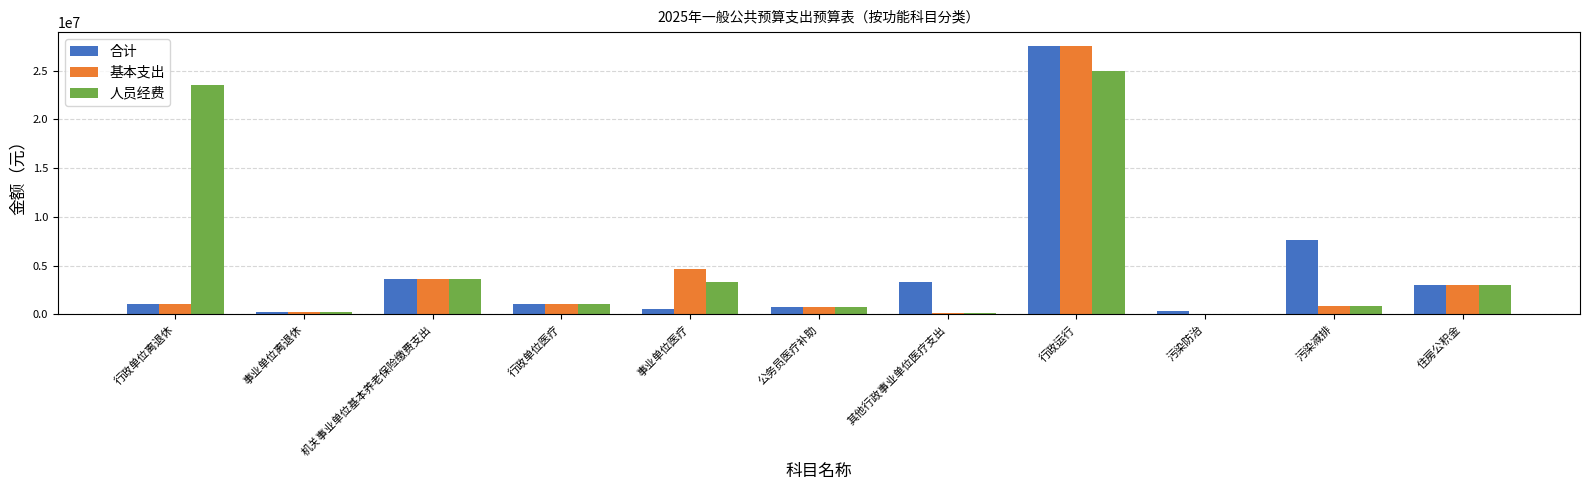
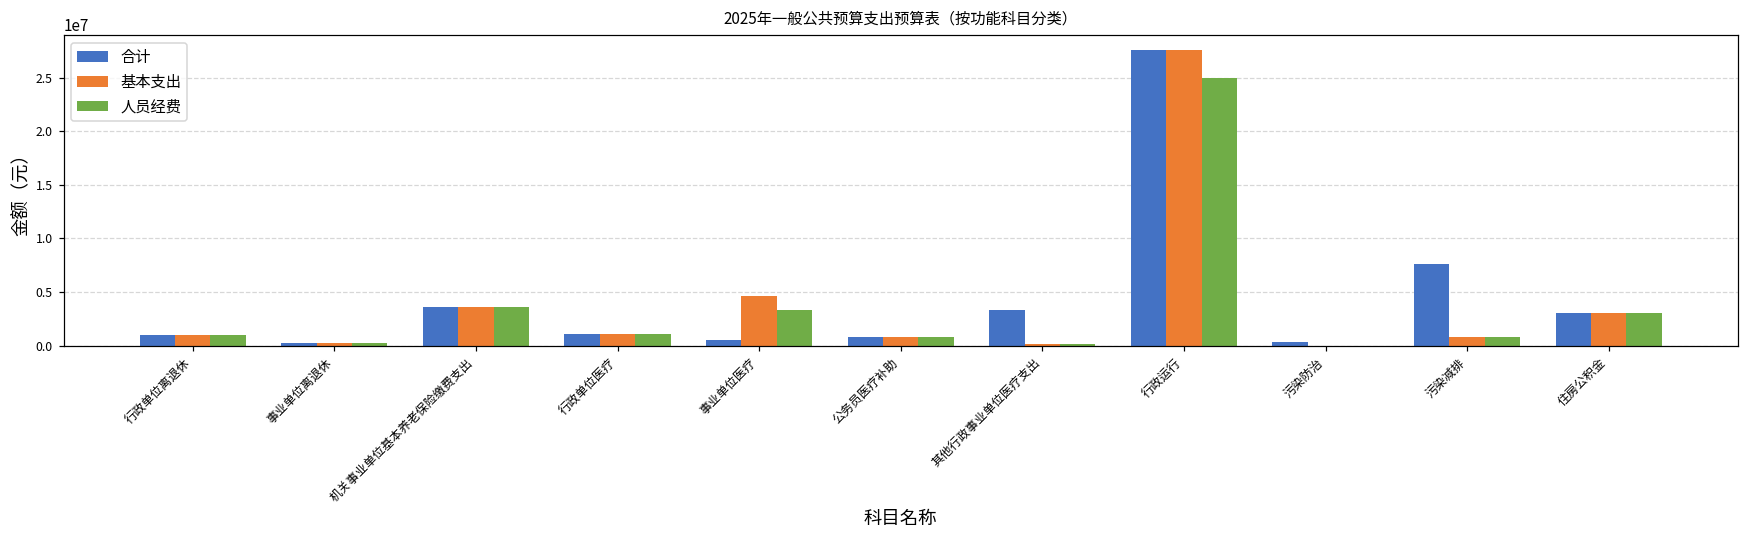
  {
    "合计": {
      "行政单位离退休": 1000000,
      "机关事业单位基本养老保险缴费支出": 4000000,
      "行政单位医疗": 1000000,
      "事业单位医疗": 1000000,
      "公务员医疗补助": 1000000,
      "其他行政事业单位医疗支出": 3000000,
      "行政运行": 28000000,
      "污染防治": 0,
      "污染减排": 8000000,
      "住房公积金": 3000000
    },
    "基本支出": {
      "行政单位离退休": 1000000,
      "机关事业单位基本养老保险缴费支出": 4000000,
      "行政单位医疗": 1000000,
      "事业单位医疗": 5000000,
      "公务员医疗补助": 1000000,
      "行政运行": 28000000,
      "污染防治": 0,
      "污染减排": 1000000,
      "住房公积金": 3000000
    },
    "人员经费": {
-     "行政单位离退休": 24000000,
+     "行政单位离退休": 1000000,
      "机关事业单位基本养老保险缴费支出": 4000000,
      "行政单位医疗": 1000000,
      "事业单位医疗": 3000000,
      "公务员医疗补助": 1000000,
      "行政运行": 25000000,
      "污染防治": 0,
      "污染减排": 1000000,
      "住房公积金": 3000000
    }
  }
